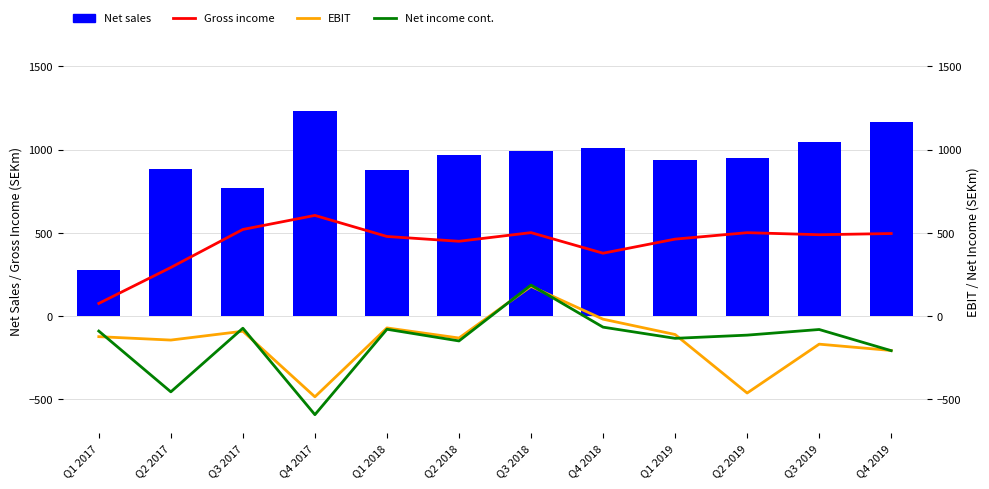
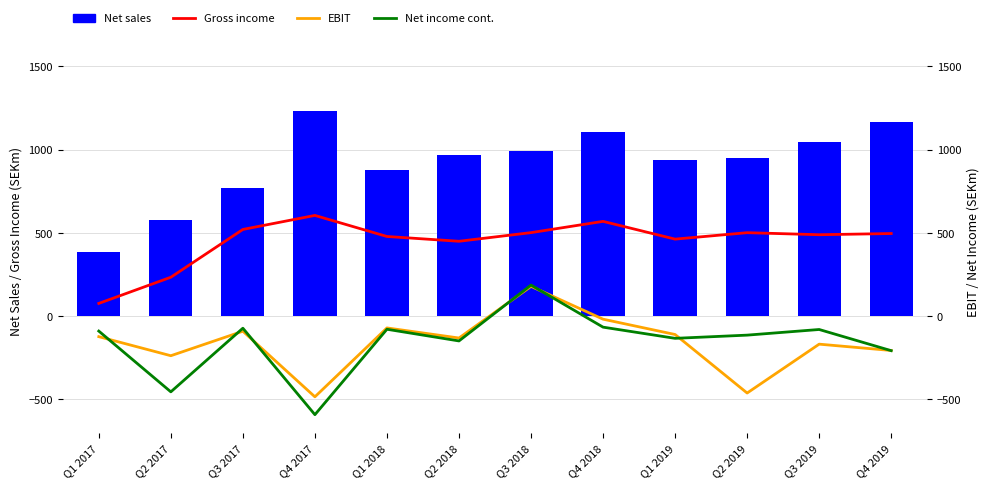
  {
    "Net sales": {
-     "Q1 2017": 280,
-     "Q2 2017": 880,
+     "Q1 2017": 390,
+     "Q2 2017": 580,
      "Q3 2017": 770,
      "Q4 2017": 1230,
      "Q1 2018": 880,
      "Q2 2018": 970,
      "Q3 2018": 990,
-     "Q4 2018": 1010,
+     "Q4 2018": 1100,
      "Q1 2019": 940,
      "Q2 2019": 950,
      "Q3 2019": 1040,
      "Q4 2019": 1160
    },
    "Gross income": {
      "Q1 2017": 80,
-     "Q2 2017": 290,
+     "Q2 2017": 230,
      "Q3 2017": 520,
      "Q4 2017": 600,
      "Q1 2018": 480,
      "Q2 2018": 450,
      "Q3 2018": 500,
-     "Q4 2018": 380,
+     "Q4 2018": 570,
      "Q1 2019": 460,
      "Q2 2019": 500,
      "Q3 2019": 490,
      "Q4 2019": 500
    },
    "EBIT": {
      "Q1 2017": -120,
-     "Q2 2017": -140,
+     "Q2 2017": -240,
      "Q3 2017": -90,
      "Q4 2017": -480,
      "Q2 2018": -130,
      "Q4 2018": -20,
      "Q1 2019": -110,
      "Q2 2019": -460,
      "Q3 2019": -170
    },
    "Net income cont.": {
      "Q1 2017": -90,
      "Q2 2017": -450,
      "Q3 2017": -70,
      "Q4 2017": -590,
      "Q2 2018": -150,
      "Q4 2018": -70,
      "Q1 2019": -130,
      "Q2 2019": -110,
      "Q3 2019": -80
    }
  }
